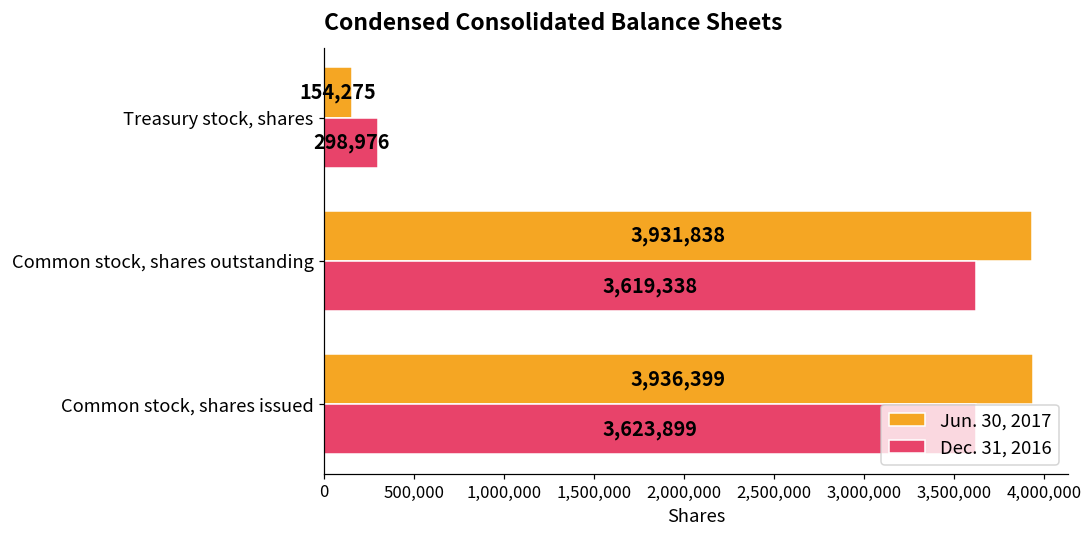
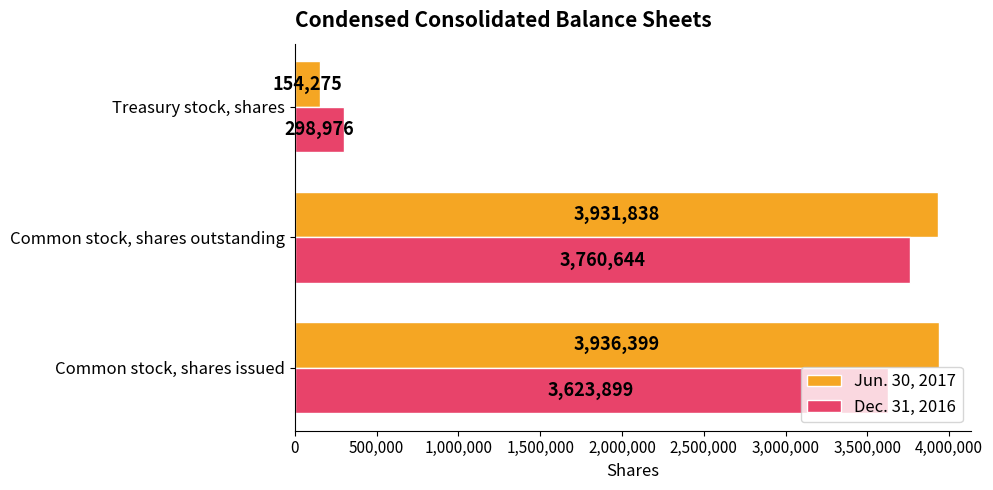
  {
    "Jun. 30, 2017": {
      "Treasury stock, shares": "154,275",
      "Common stock, shares outstanding": "3,931,838",
      "Common stock, shares issued": "3,936,399"
    },
    "Dec. 31, 2016": {
      "Treasury stock, shares": "298,976",
-     "Common stock, shares outstanding": "3,619,338"
+     "Common stock, shares outstanding": "3,760,644"
    }
  }
